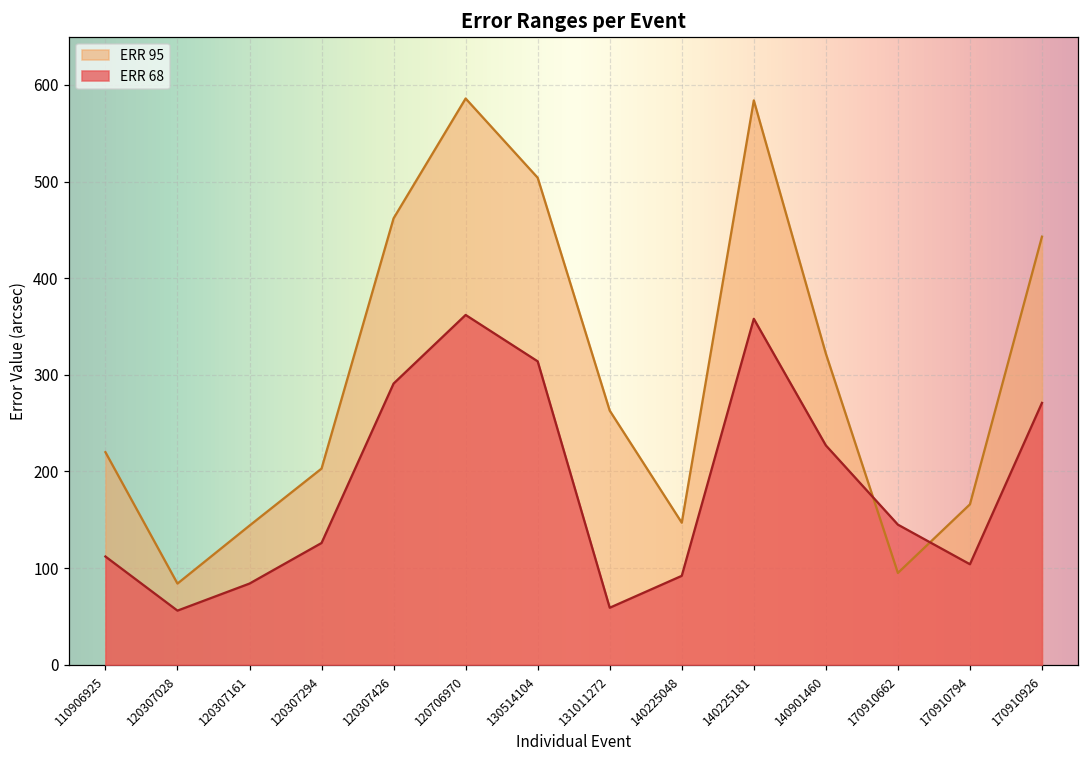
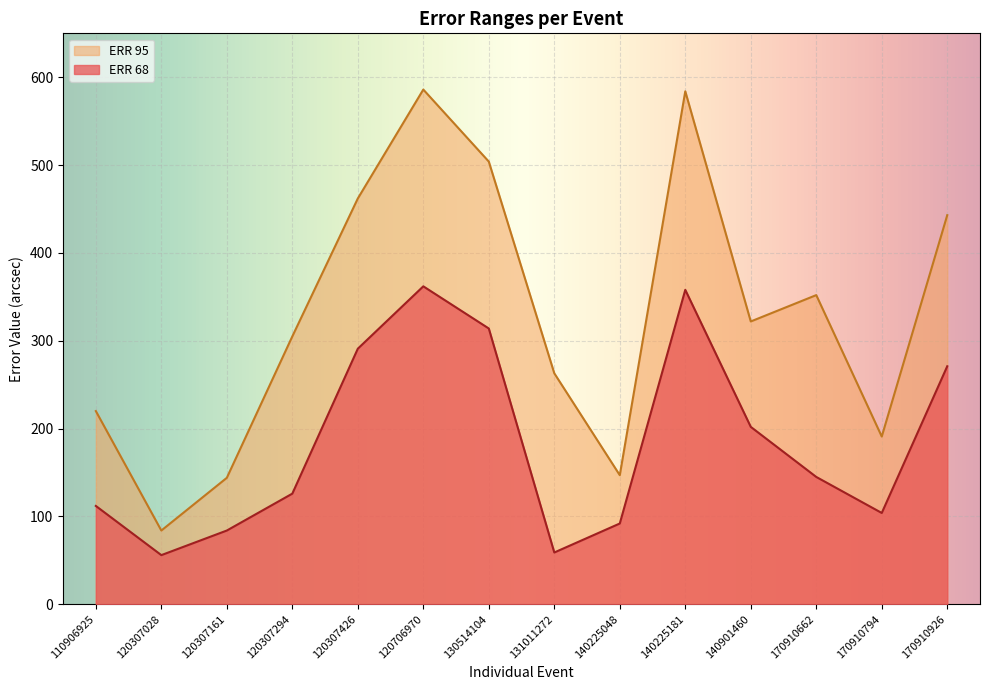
  {
    "ERR 95": {
      "110906925": 220,
      "120307028": 80,
      "120307161": 140,
-     "120307294": 200,
+     "120307294": 310,
      "120307426": 460,
      "120706970": 590,
      "130514104": 500,
      "131011272": 260,
      "140225048": 150,
      "140225181": 580,
      "140901460": 320,
-     "170910662": 100,
-     "170910794": 170,
+     "170910662": 350,
+     "170910794": 190,
      "170910926": 440
    },
    "ERR 68": {
      "110906925": 110,
      "120307028": 60,
      "120307161": 80,
      "120307294": 130,
      "120307426": 290,
      "120706970": 360,
      "130514104": 310,
      "131011272": 60,
      "140225048": 90,
      "140225181": 360,
-     "140901460": 230,
+     "140901460": 200,
      "170910662": 150,
      "170910794": 100,
      "170910926": 270
    }
  }
